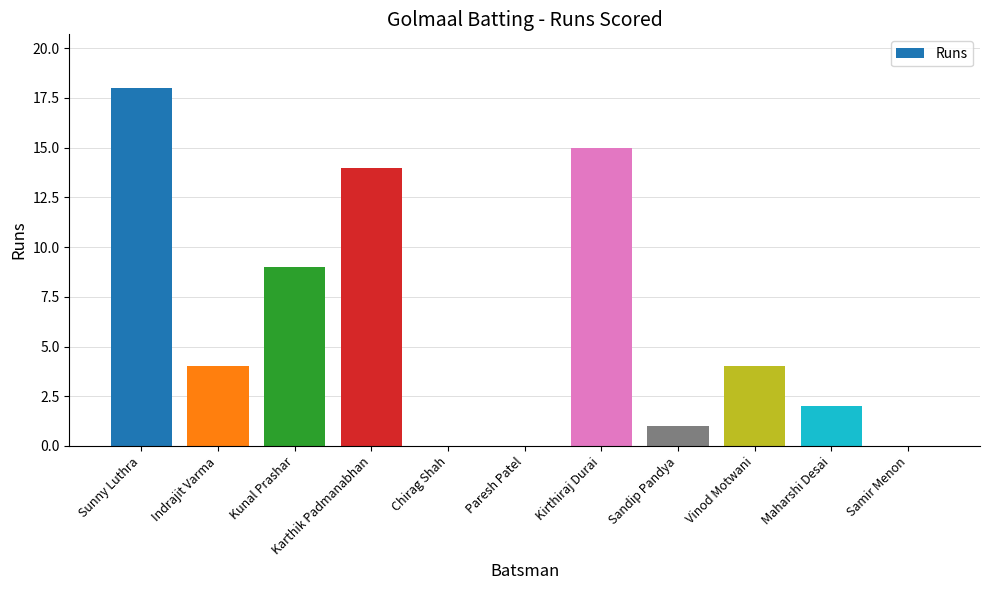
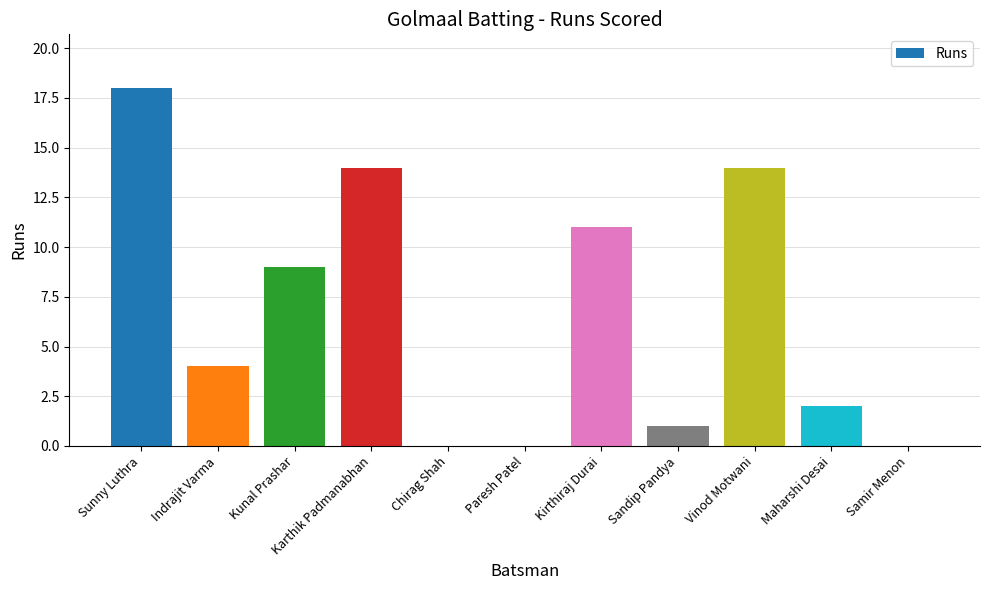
  {
    "Sunny Luthra": 18,
    "Indrajit Varma": 4,
    "Kunal Prashar": 9,
    "Karthik Padmanabhan": 14,
    "Chirag Shah": 0,
    "Paresh Patel": 0,
-   "Kirthiraj Durai": 15,
+   "Kirthiraj Durai": 11,
    "Sandip Pandya": 1,
-   "Vinod Motwani": 4,
+   "Vinod Motwani": 14,
    "Maharshi Desai": 2,
    "Samir Menon": 0
  }
